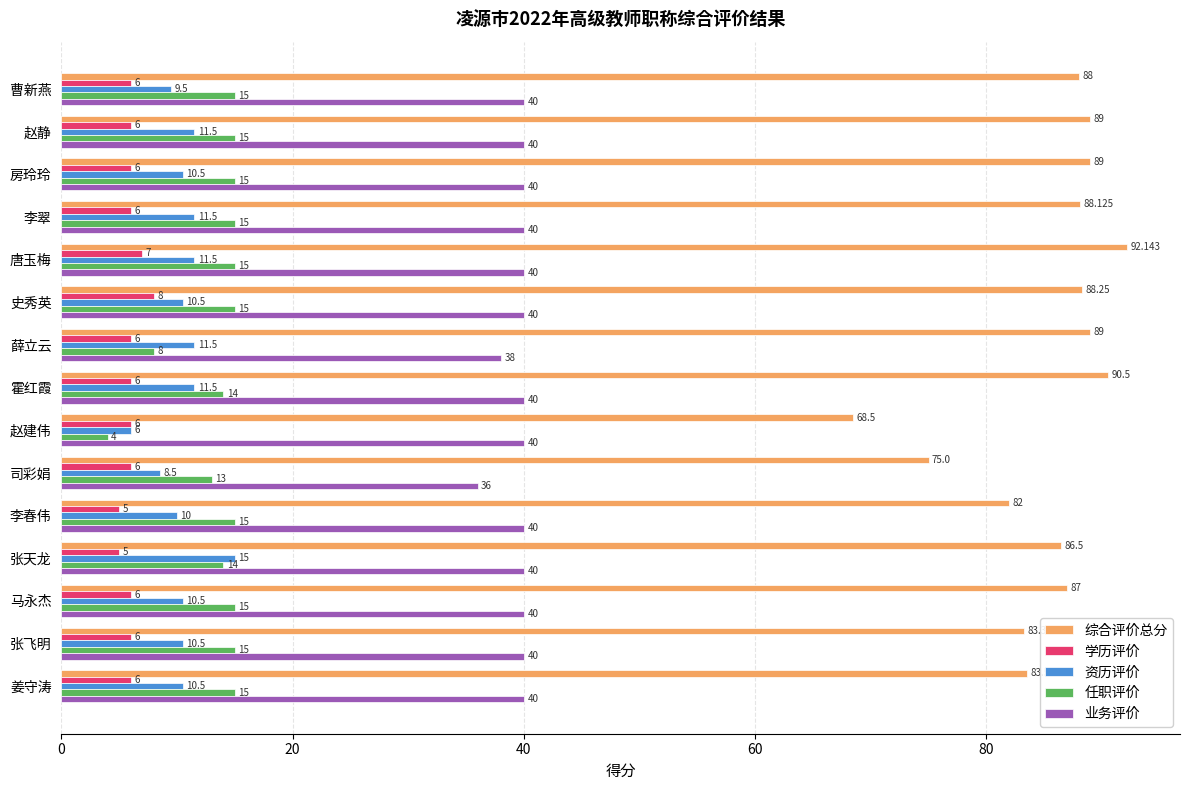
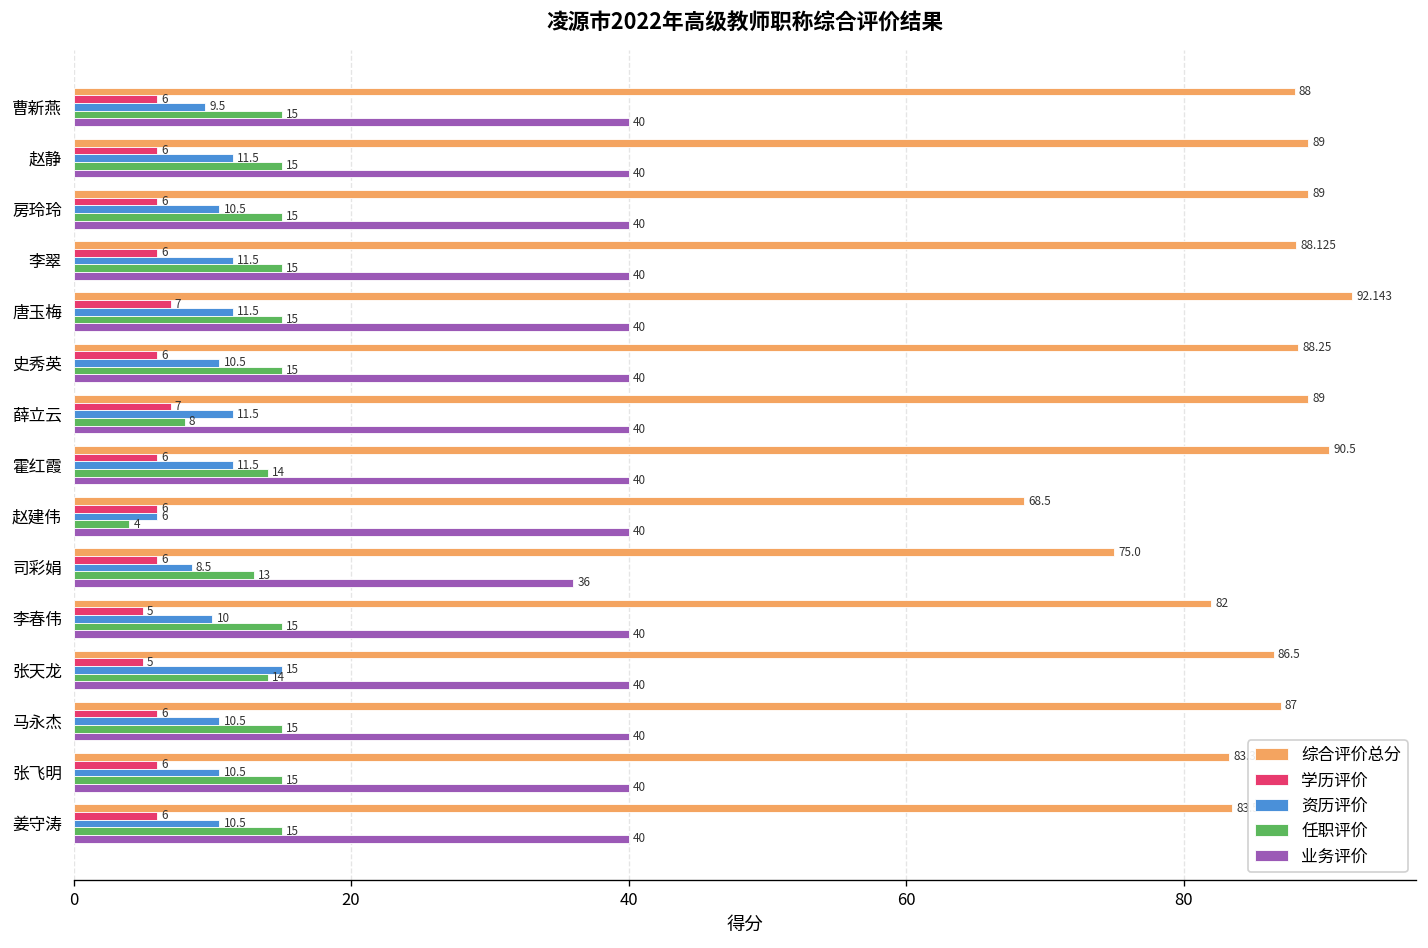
  {
    "综合评价总分": {
      "曹新燕": 88,
      "赵静": 89,
      "房玲玲": 89,
      "李翠": 88.125,
      "唐玉梅": 92.143,
      "史秀英": 88.25,
      "薛立云": 89,
      "霍红霞": 90.5,
      "赵建伟": 68.5,
      "司彩娟": 75.0,
      "李春伟": 82,
      "张天龙": 86.5,
      "马永杰": 87
    },
    "学历评价": {
      "曹新燕": 6,
      "赵静": 6,
      "房玲玲": 6,
      "李翠": 6,
      "唐玉梅": 7,
-     "史秀英": 8,
-     "薛立云": 6,
+     "史秀英": 6,
+     "薛立云": 7,
      "霍红霞": 6,
      "司彩娟": 6,
      "李春伟": 5,
      "张天龙": 5,
      "马永杰": 6,
      "张飞明": 6,
      "姜守涛": 6
    },
    "资历评价": {
      "曹新燕": 9.5,
      "赵静": 11.5,
      "房玲玲": 10.5,
      "李翠": 11.5,
      "唐玉梅": 11.5,
      "史秀英": 10.5,
      "薛立云": 11.5,
      "霍红霞": 11.5,
      "司彩娟": 8.5,
      "李春伟": 10,
      "张天龙": 15,
      "马永杰": 10.5,
      "张飞明": 10.5,
      "姜守涛": 10.5
    },
    "任职评价": {
      "曹新燕": 15,
      "赵静": 15,
      "房玲玲": 15,
      "李翠": 15,
      "唐玉梅": 15,
      "史秀英": 15,
      "薛立云": 8,
      "霍红霞": 14,
      "赵建伟": 4,
      "司彩娟": 13,
      "李春伟": 15,
      "张天龙": 14,
      "马永杰": 15,
      "张飞明": 15,
      "姜守涛": 15
    },
    "业务评价": {
      "曹新燕": 40,
      "赵静": 40,
      "房玲玲": 40,
      "李翠": 40,
      "唐玉梅": 40,
      "史秀英": 40,
-     "薛立云": 38,
+     "薛立云": 40,
      "霍红霞": 40,
      "赵建伟": 40,
      "司彩娟": 36,
      "李春伟": 40,
      "张天龙": 40,
      "马永杰": 40,
      "张飞明": 40,
      "姜守涛": 40
    }
  }
